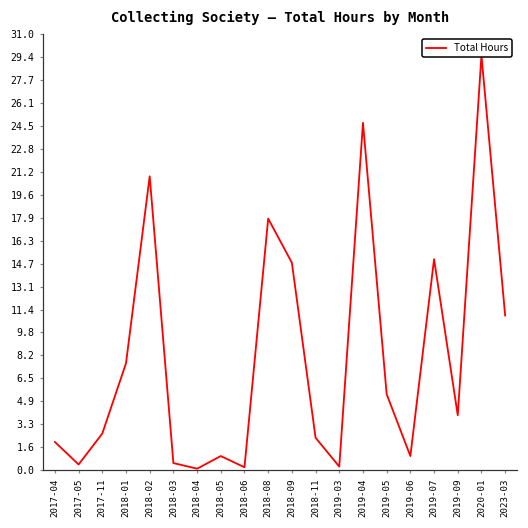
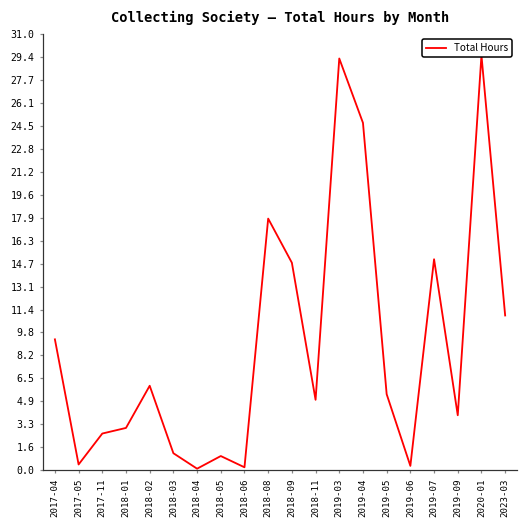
  {
-   "2017-04": 2.0,
+   "2017-04": 9.3,
    "2017-05": 0.4,
    "2017-11": 2.6,
-   "2018-01": 7.6,
-   "2018-02": 20.9,
-   "2018-03": 0.5,
+   "2018-01": 3.0,
+   "2018-02": 6.0,
+   "2018-03": 1.2,
    "2018-04": 0.1,
    "2018-05": 1.0,
    "2018-06": 0.2,
    "2018-08": 17.9,
    "2018-09": 14.8,
-   "2018-11": 2.3,
-   "2019-03": 0.3,
+   "2018-11": 5.0,
+   "2019-03": 29.3,
    "2019-04": 24.7,
    "2019-05": 5.4,
-   "2019-06": 1.0,
+   "2019-06": 0.3,
    "2019-07": 15.0,
    "2019-09": 3.9,
    "2023-03": 11.0
  }
